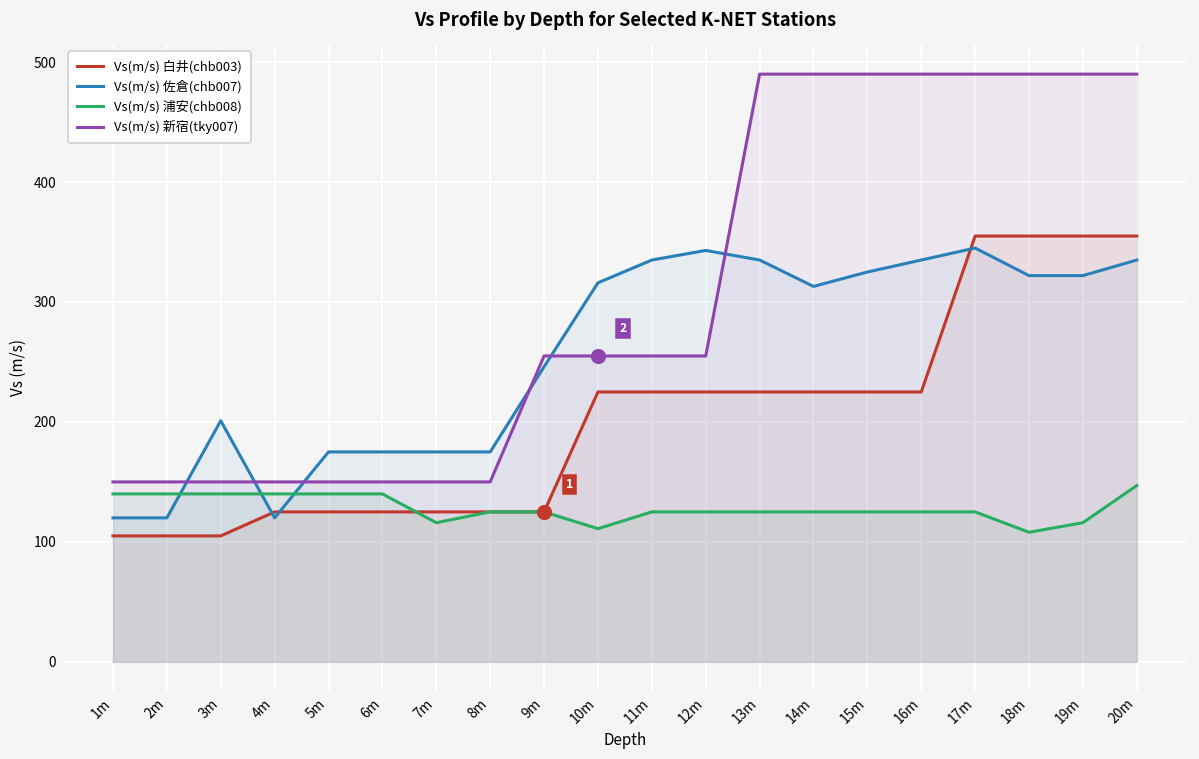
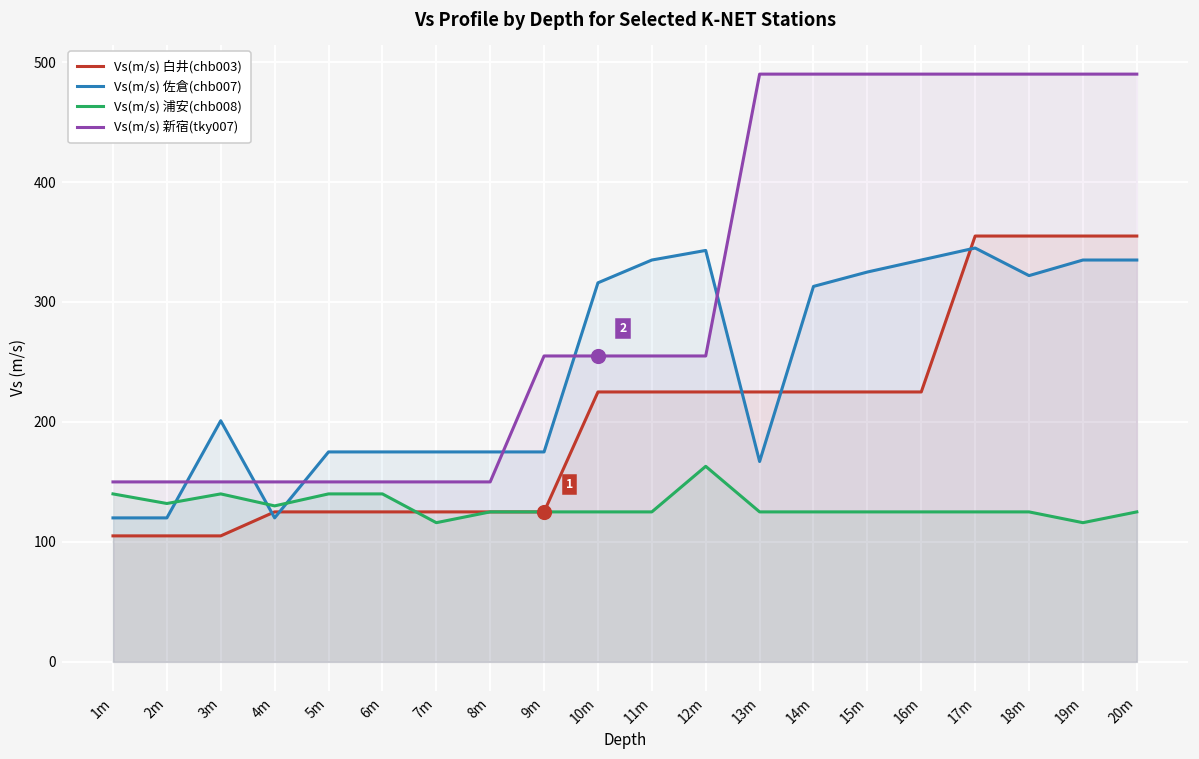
  {
    "Vs(m/s) 佐倉(chb007)": {
      "1m": 120,
      "2m": 120,
      "3m": 201,
      "4m": 120,
      "5m": 175,
      "6m": 175,
      "7m": 175,
      "8m": 175,
-     "9m": 246,
+     "9m": 175,
      "10m": 316,
      "11m": 335,
      "12m": 343,
-     "13m": 335,
+     "13m": 167,
      "14m": 313,
      "15m": 325,
      "16m": 335,
      "17m": 345,
      "18m": 322,
-     "19m": 322,
+     "19m": 335,
      "20m": 335
    },
    "Vs(m/s) 浦安(chb008)": {
      "1m": 140,
-     "2m": 140,
+     "2m": 132,
      "3m": 140,
-     "4m": 140,
+     "4m": 130,
      "5m": 140,
      "6m": 140,
      "7m": 116,
-     "10m": 111,
+     "10m": 125,
      "11m": 125,
-     "12m": 125,
+     "12m": 163,
      "13m": 125,
      "14m": 125,
      "15m": 125,
      "16m": 125,
      "17m": 125,
-     "18m": 108,
+     "18m": 125,
      "19m": 116,
-     "20m": 147
+     "20m": 125
    }
  }
